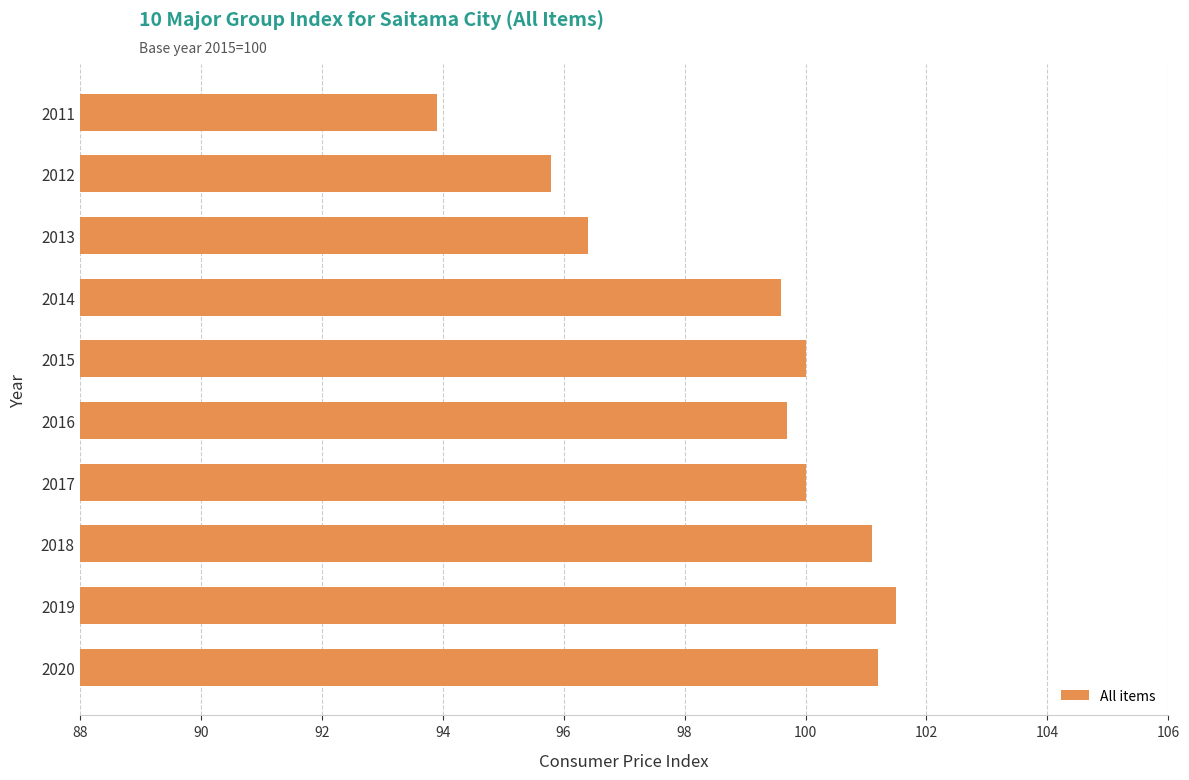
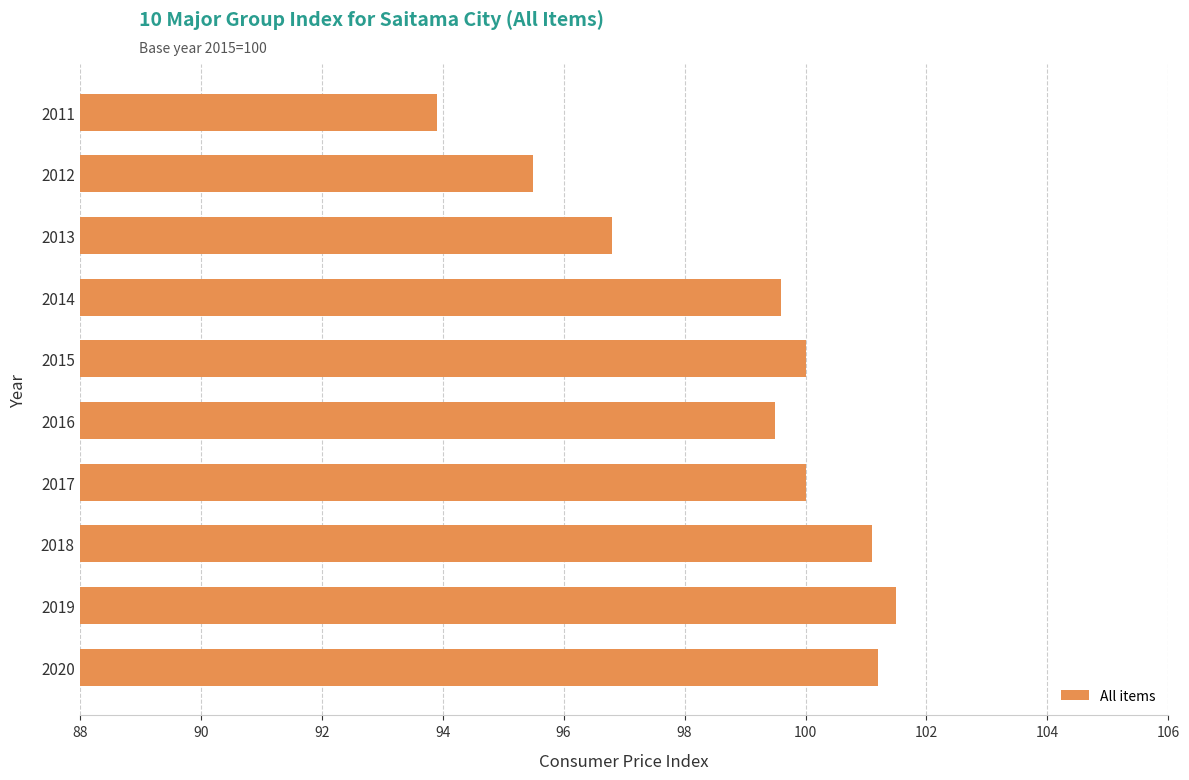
  {
    "2011": 93.9,
-   "2012": 95.8,
-   "2013": 96.4,
+   "2012": 95.5,
+   "2013": 96.8,
    "2014": 99.6,
    "2015": 100.0,
-   "2016": 99.7,
+   "2016": 99.5,
    "2017": 100.0,
    "2018": 101.1,
    "2019": 101.5,
    "2020": 101.2
  }
